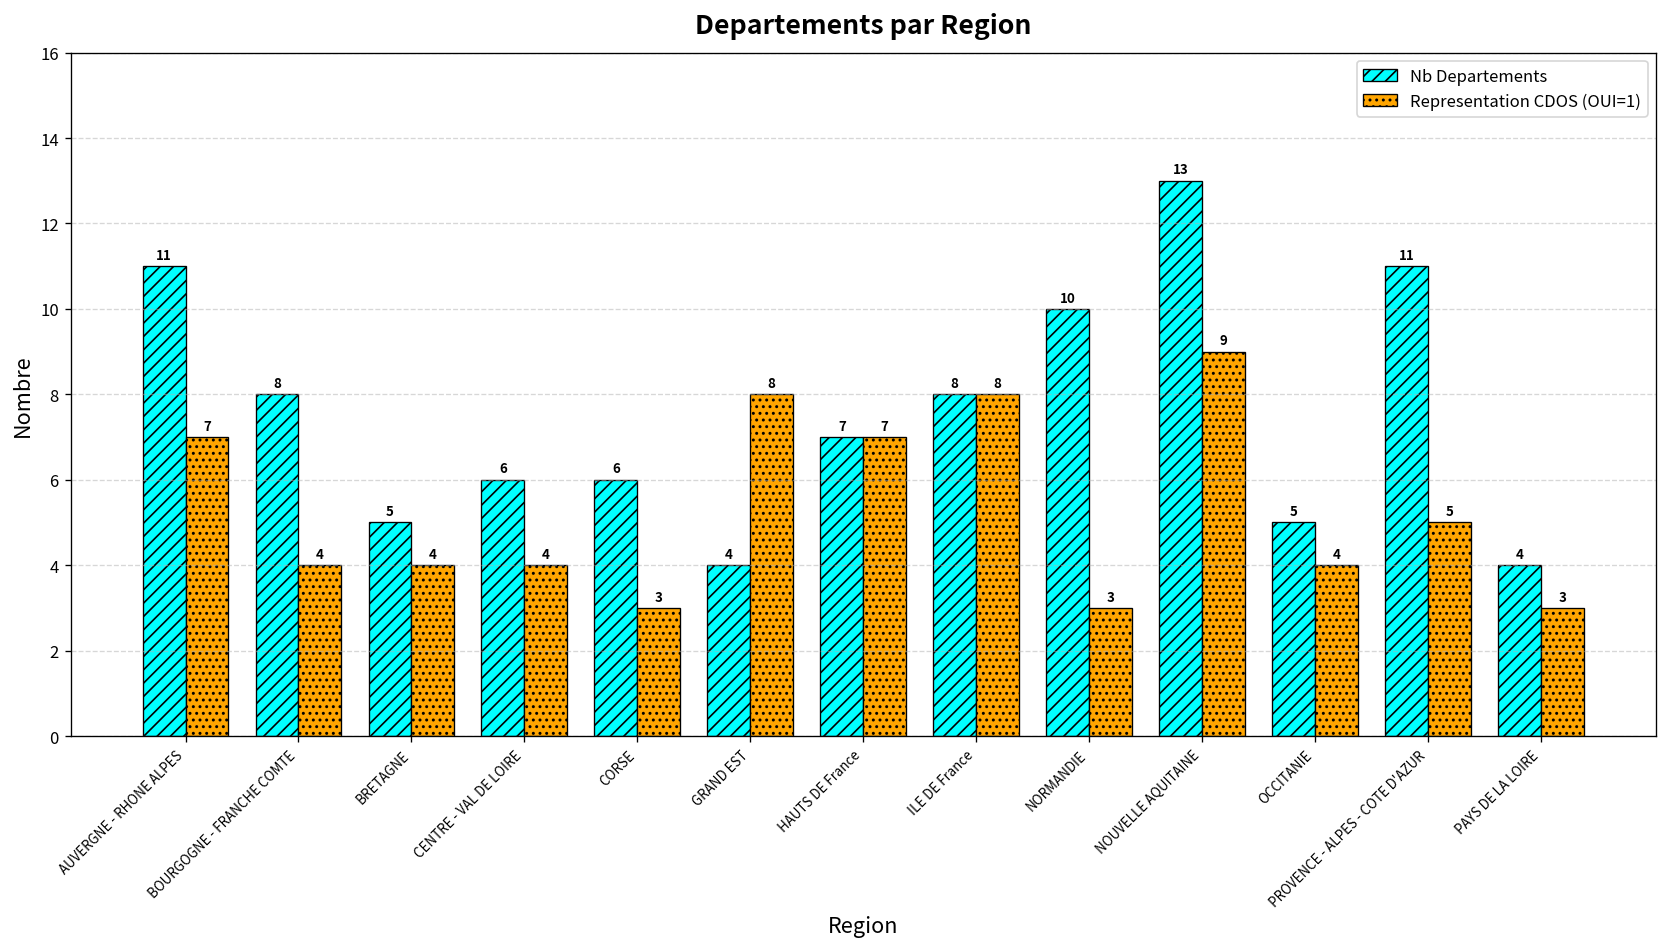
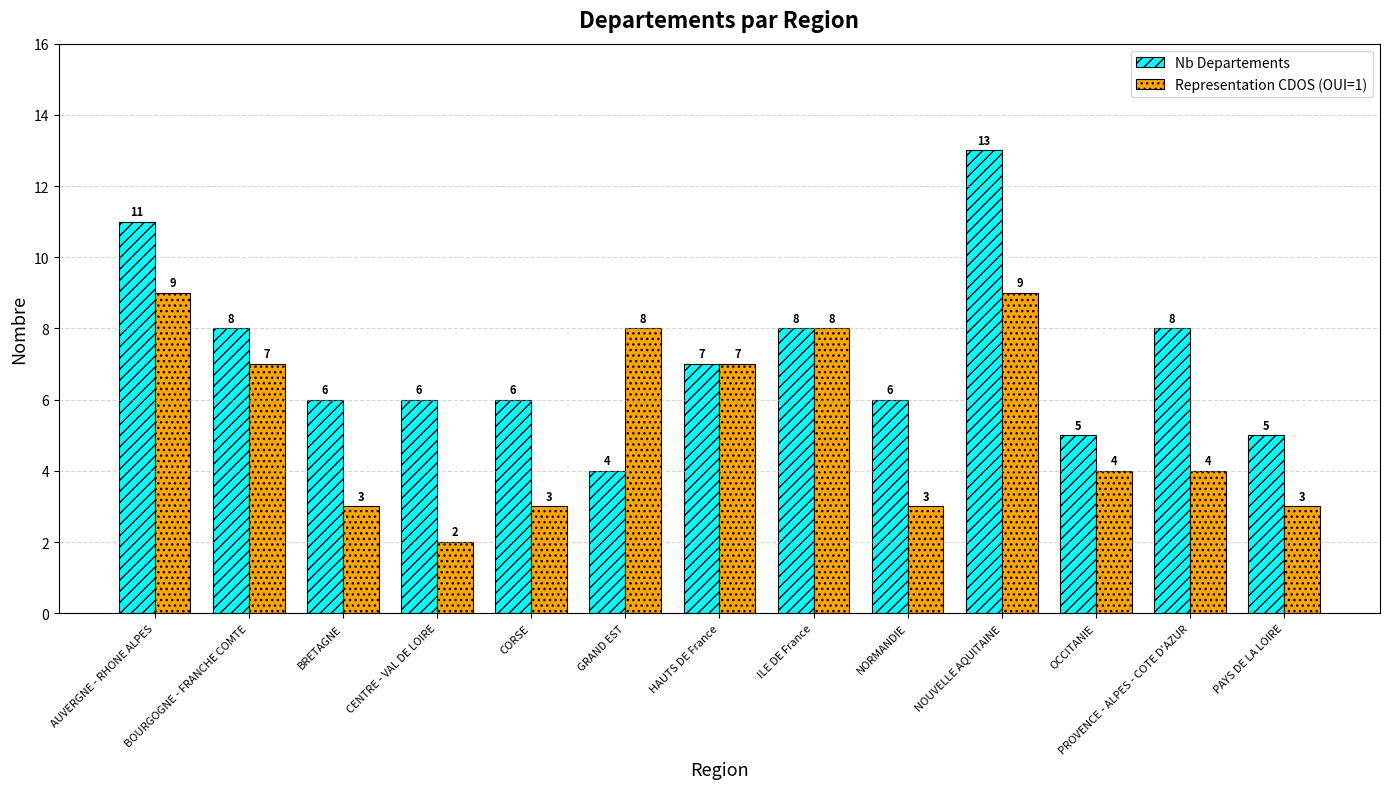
  {
    "Nb Departements": {
      "AUVERGNE - RHONE ALPES": 11,
      "BOURGOGNE - FRANCHE COMTE": 8,
-     "BRETAGNE": 5,
+     "BRETAGNE": 6,
      "CENTRE - VAL DE LOIRE": 6,
      "CORSE": 6,
      "GRAND EST": 4,
      "HAUTS DE France": 7,
      "ILE DE France": 8,
-     "NORMANDIE": 10,
+     "NORMANDIE": 6,
      "NOUVELLE AQUITAINE": 13,
      "OCCITANIE": 5,
-     "PROVENCE - ALPES - COTE D'AZUR": 11,
-     "PAYS DE LA LOIRE": 4
+     "PROVENCE - ALPES - COTE D'AZUR": 8,
+     "PAYS DE LA LOIRE": 5
    },
    "Representation CDOS (OUI=1)": {
-     "AUVERGNE - RHONE ALPES": 7,
-     "BOURGOGNE - FRANCHE COMTE": 4,
-     "BRETAGNE": 4,
-     "CENTRE - VAL DE LOIRE": 4,
+     "AUVERGNE - RHONE ALPES": 9,
+     "BOURGOGNE - FRANCHE COMTE": 7,
+     "BRETAGNE": 3,
+     "CENTRE - VAL DE LOIRE": 2,
      "CORSE": 3,
      "GRAND EST": 8,
      "HAUTS DE France": 7,
      "ILE DE France": 8,
      "NORMANDIE": 3,
      "NOUVELLE AQUITAINE": 9,
      "OCCITANIE": 4,
-     "PROVENCE - ALPES - COTE D'AZUR": 5,
+     "PROVENCE - ALPES - COTE D'AZUR": 4,
      "PAYS DE LA LOIRE": 3
    }
  }
